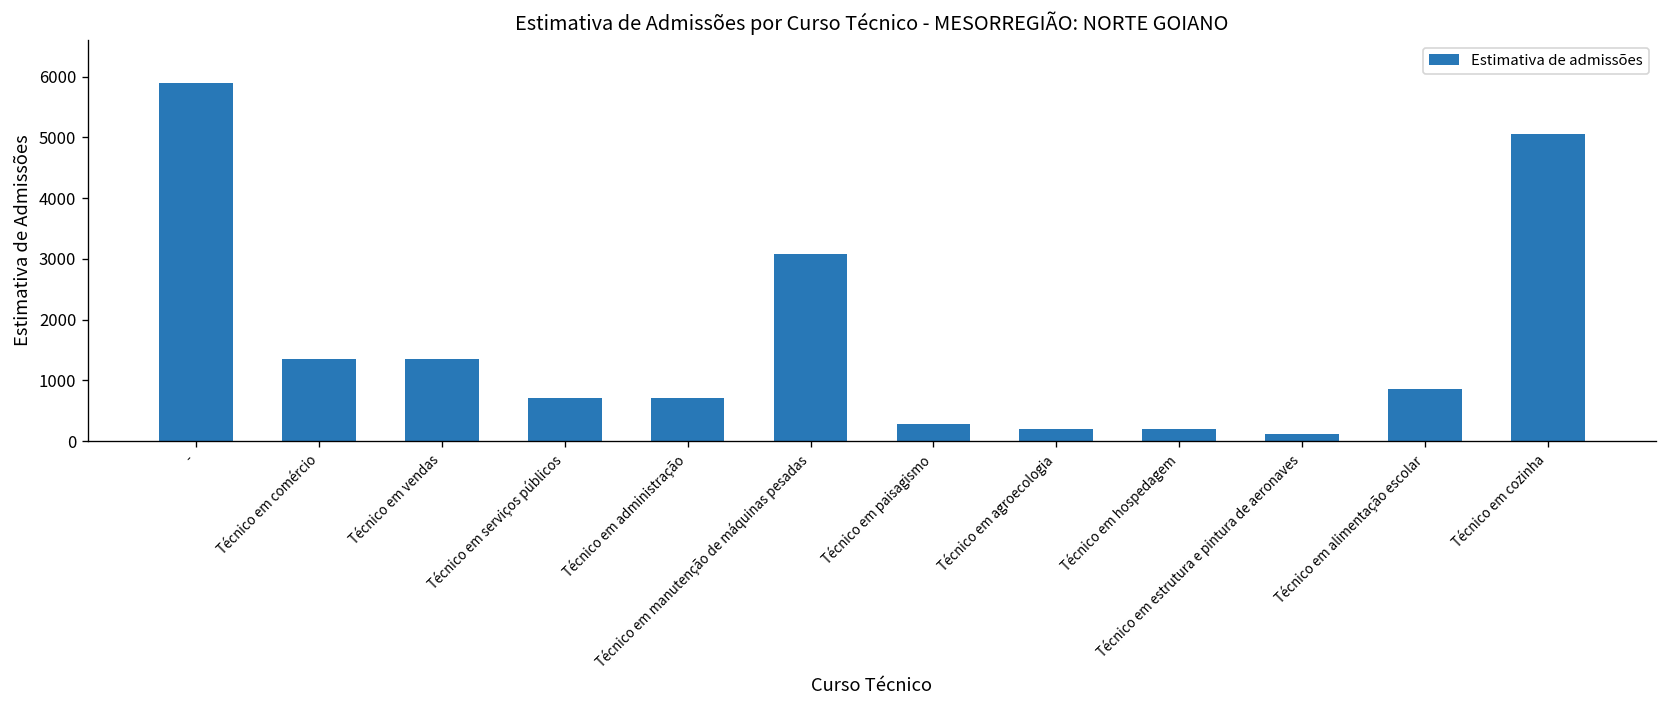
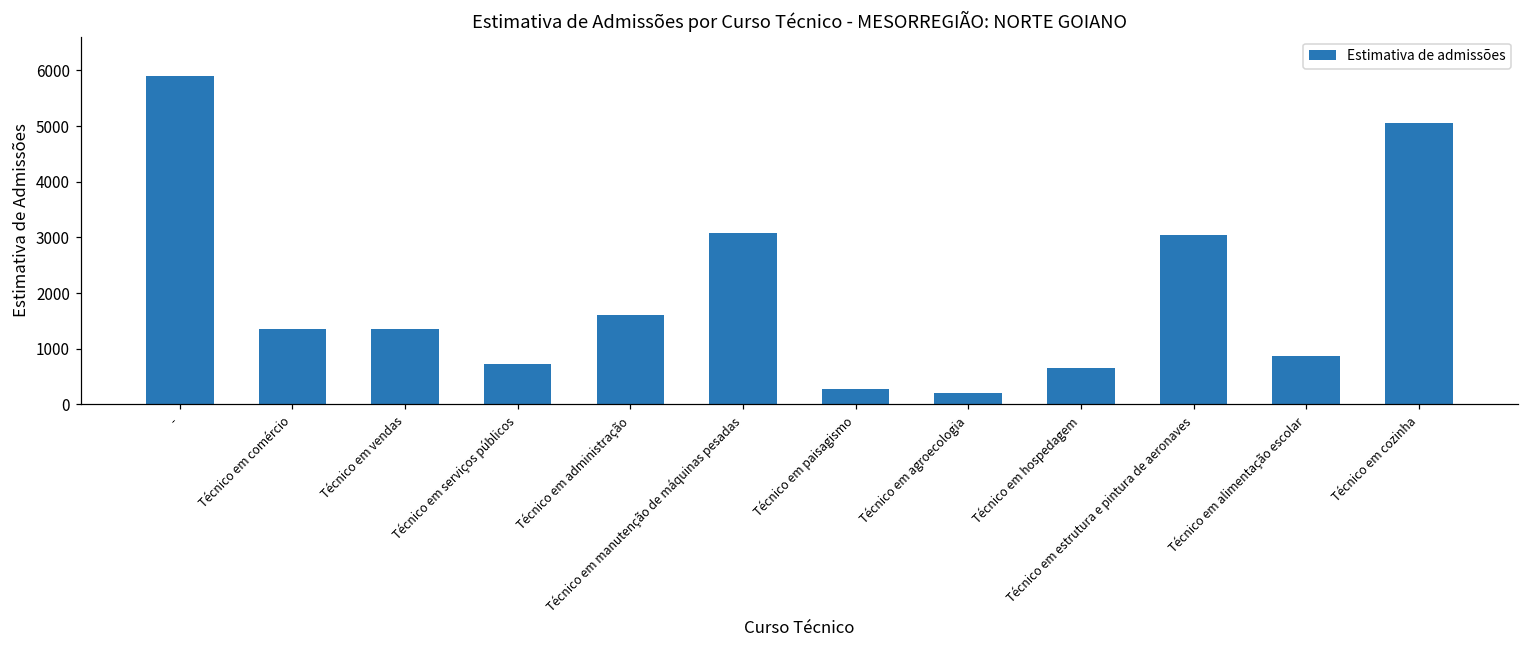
  {
    "-": 5900,
    "Técnico em comércio": 1300,
    "Técnico em vendas": 1300,
    "Técnico em serviços públicos": 700,
-   "Técnico em administração": 700,
+   "Técnico em administração": 1600,
    "Técnico em manutenção de máquinas pesadas": 3100,
    "Técnico em paisagismo": 300,
    "Técnico em agroecologia": 200,
-   "Técnico em hospedagem": 200,
-   "Técnico em estrutura e pintura de aeronaves": 100,
+   "Técnico em hospedagem": 700,
+   "Técnico em estrutura e pintura de aeronaves": 3000,
    "Técnico em alimentação escolar": 900,
    "Técnico em cozinha": 5100
  }
